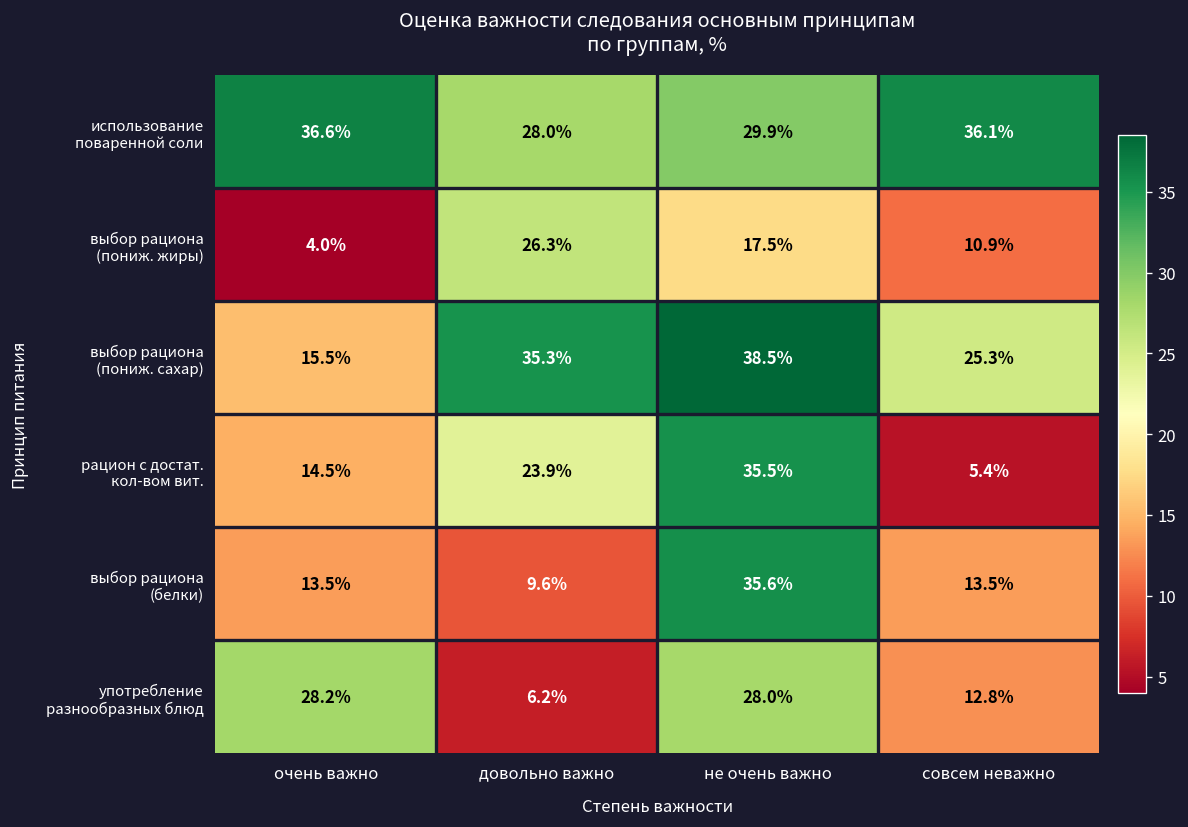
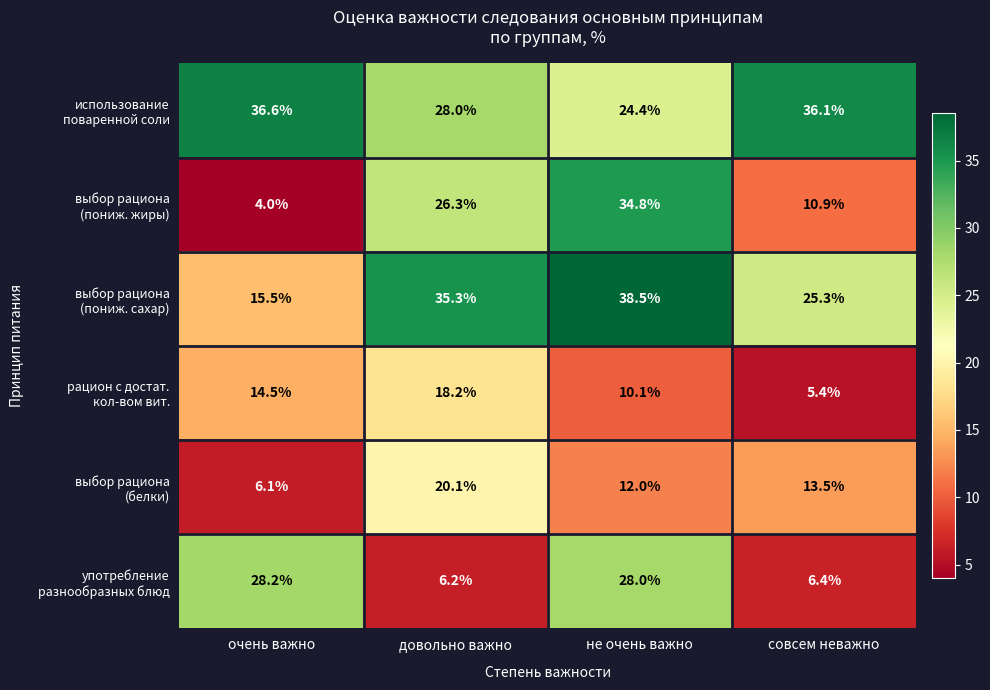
  {
    "использование поваренной соли": {
      "очень важно": "36.6%",
      "довольно важно": "28.0%",
-     "не очень важно": "29.9%",
+     "не очень важно": "24.4%",
      "совсем неважно": "36.1%"
    },
    "выбор рациона (пониж. жиры)": {
      "очень важно": "4.0%",
      "довольно важно": "26.3%",
-     "не очень важно": "17.5%",
+     "не очень важно": "34.8%",
      "совсем неважно": "10.9%"
    },
    "выбор рациона (пониж. сахар)": {
      "очень важно": "15.5%",
      "довольно важно": "35.3%",
      "не очень важно": "38.5%",
      "совсем неважно": "25.3%"
    },
    "рацион с достат. кол-вом вит.": {
      "очень важно": "14.5%",
-     "довольно важно": "23.9%",
-     "не очень важно": "35.5%",
+     "довольно важно": "18.2%",
+     "не очень важно": "10.1%",
      "совсем неважно": "5.4%"
    },
    "выбор рациона (белки)": {
-     "очень важно": "13.5%",
-     "довольно важно": "9.6%",
-     "не очень важно": "35.6%",
+     "очень важно": "6.1%",
+     "довольно важно": "20.1%",
+     "не очень важно": "12.0%",
      "совсем неважно": "13.5%"
    },
    "употребление разнообразных блюд": {
      "очень важно": "28.2%",
      "довольно важно": "6.2%",
      "не очень важно": "28.0%",
-     "совсем неважно": "12.8%"
+     "совсем неважно": "6.4%"
    }
  }
